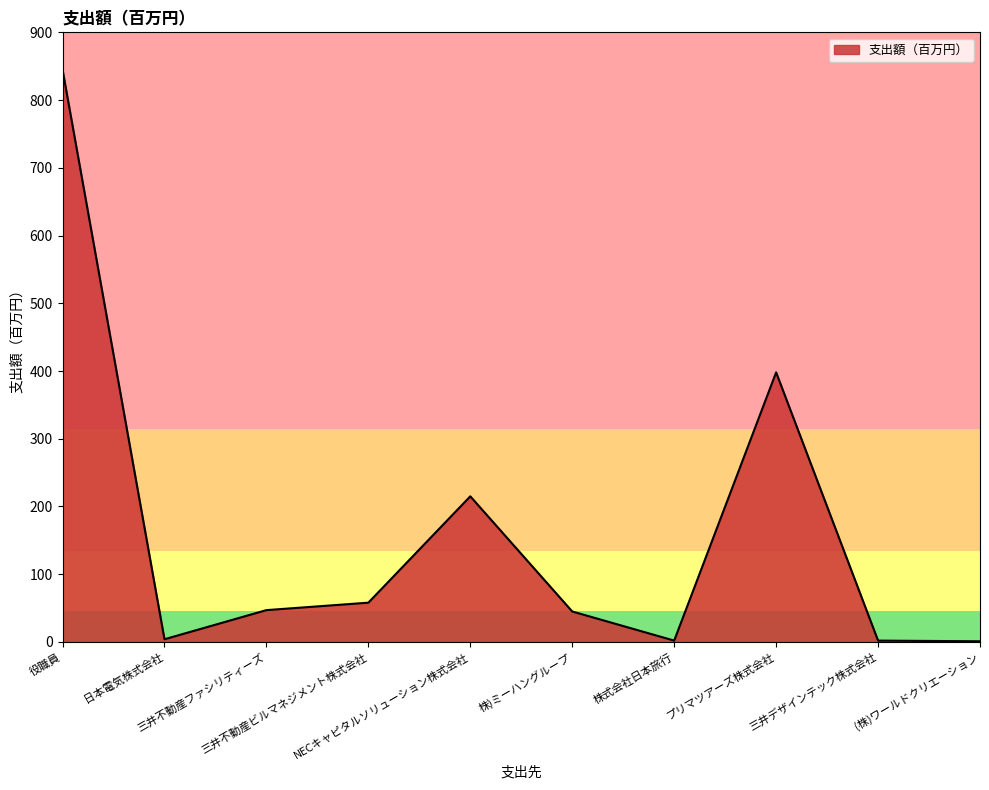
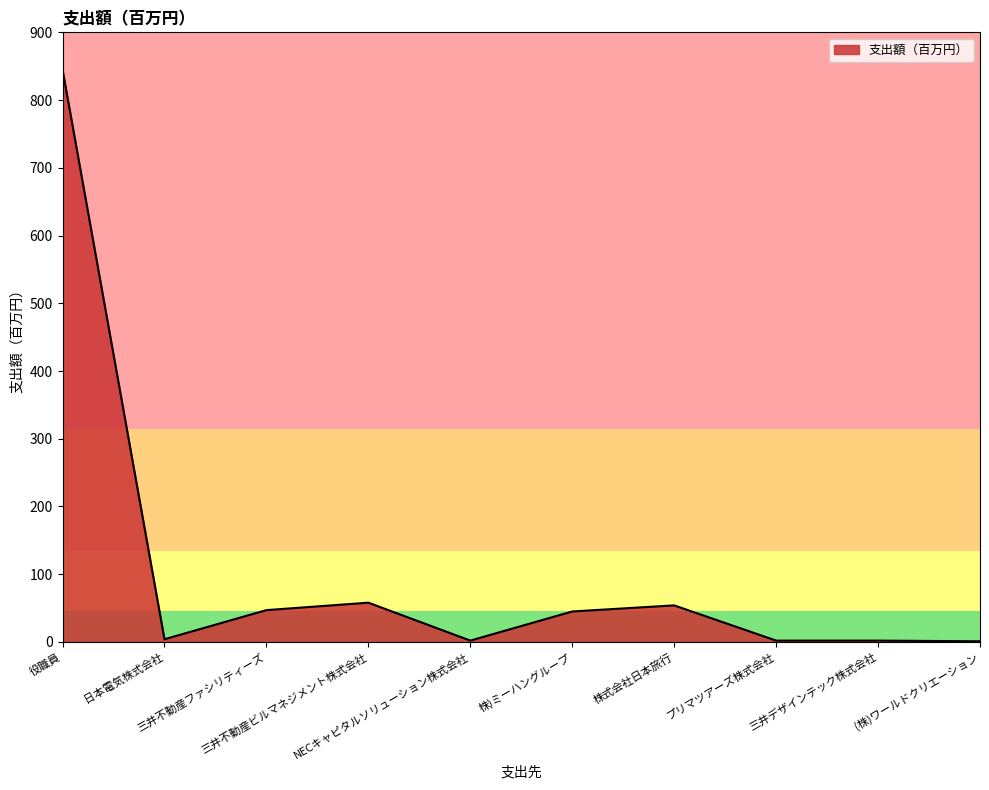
  {
    "役職員": 850,
    "日本電気株式会社": 0,
    "三井不動産ファシリティーズ": 50,
    "三井不動産ビルマネジメント株式会社": 60,
-   "NECキャピタルソリューション株式会社": 220,
+   "NECキャピタルソリューション株式会社": 0,
    "株)ミーハングループ": 50,
-   "株式会社日本旅行": 0,
-   "プリマツアーズ株式会社": 400,
+   "株式会社日本旅行": 50,
+   "プリマツアーズ株式会社": 0,
    "三井デザインテック株式会社": 0,
    "(株)ワールドクリエーション": 0
  }
